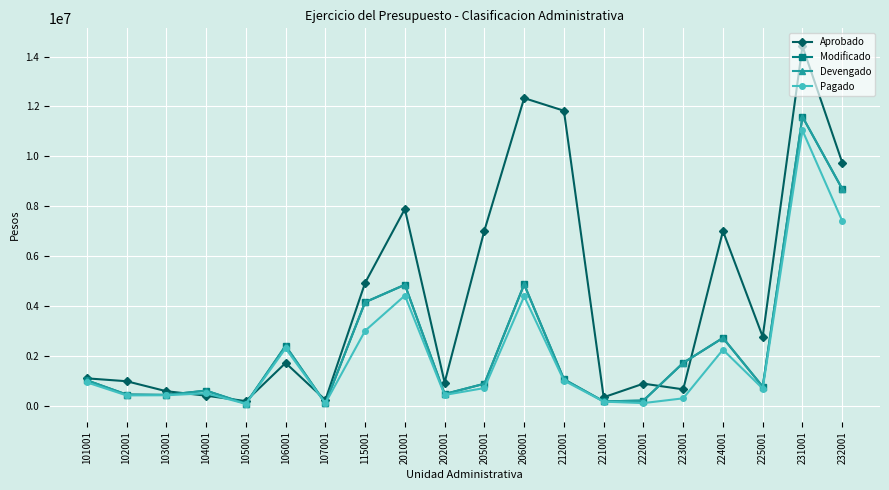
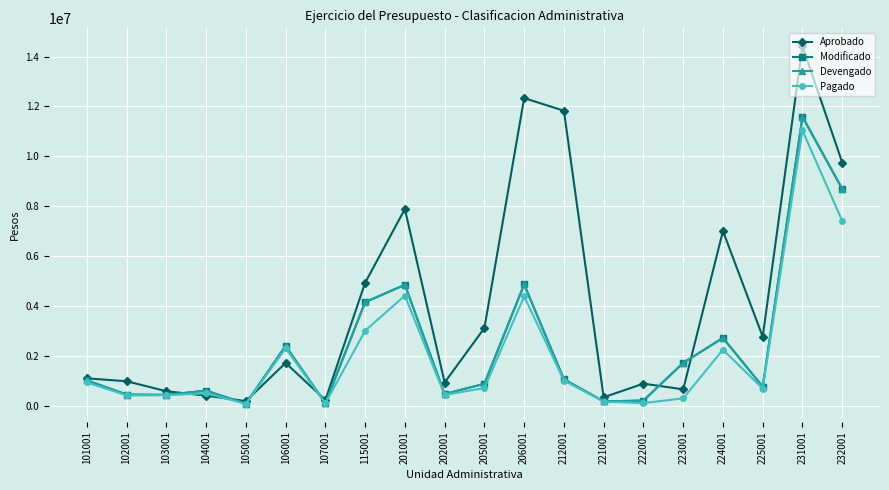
  {
    "Aprobado": {
      "102001": 1000000,
      "103001": 600000,
      "105001": 200000,
      "106001": 1700000,
      "107001": 200000,
      "115001": 4900000,
      "201001": 7900000,
      "202001": 900000,
-     "205001": 7000000,
+     "205001": 3100000,
      "206001": 12300000,
      "212001": 11800000,
      "221001": 300000,
      "222001": 900000,
      "223001": 700000,
      "224001": 7000000,
      "225001": 2800000,
      "232001": 9800000
    }
  }
